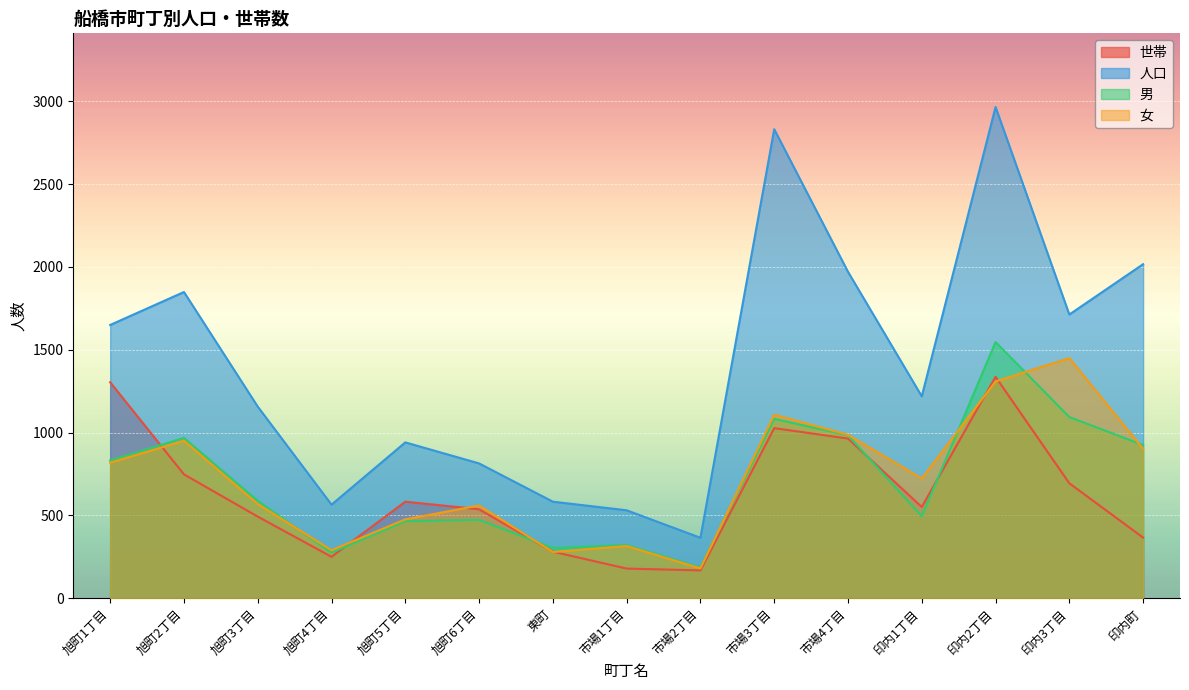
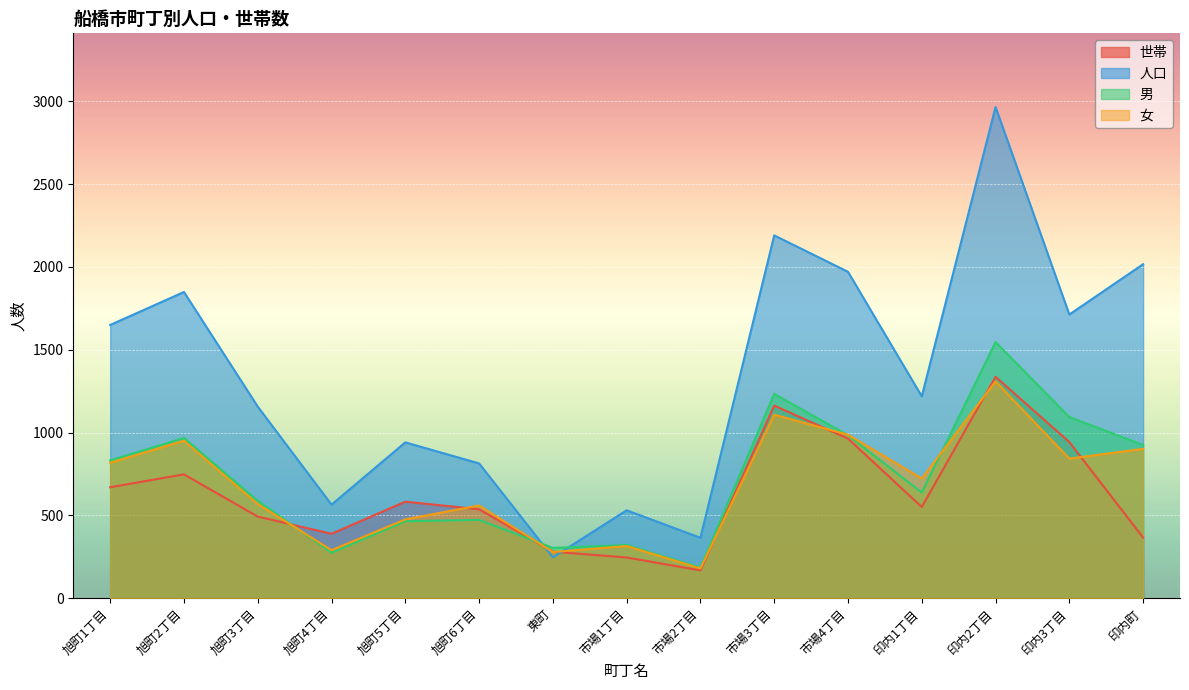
  {
    "世帯": {
-     "旭町1丁目": 1300,
+     "旭町1丁目": 670,
      "旭町2丁目": 750,
      "旭町3丁目": 490,
-     "旭町4丁目": 250,
+     "旭町4丁目": 390,
      "旭町5丁目": 580,
      "旭町6丁目": 540,
-     "市場1丁目": 180,
-     "市場3丁目": 1030,
+     "市場1丁目": 250,
+     "市場3丁目": 1160,
      "市場4丁目": 960,
      "印内1丁目": 550,
      "印内2丁目": 1340,
-     "印内3丁目": 690,
+     "印内3丁目": 940,
      "印内町": 370
    },
    "人口": {
      "旭町1丁目": 1650,
      "旭町2丁目": 1850,
      "旭町3丁目": 1160,
      "旭町4丁目": 570,
      "旭町5丁目": 940,
      "旭町6丁目": 810,
-     "東町": 580,
+     "東町": 250,
      "市場1丁目": 530,
      "市場2丁目": 370,
-     "市場3丁目": 2830,
+     "市場3丁目": 2190,
      "市場4丁目": 1970,
      "印内1丁目": 1220,
      "印内2丁目": 2970,
      "印内3丁目": 1710,
      "印内町": 2020
    },
    "男": {
      "旭町2丁目": 970,
      "旭町3丁目": 590,
      "旭町6丁目": 470,
      "東町": 300,
-     "市場3丁目": 1080,
-     "印内1丁目": 500,
+     "市場3丁目": 1230,
+     "印内1丁目": 640,
      "印内2丁目": 1550,
      "印内3丁目": 1090,
      "印内町": 930
    },
    "女": {
      "旭町2丁目": 950,
      "旭町3丁目": 570,
      "旭町6丁目": 560,
      "市場3丁目": 1110,
      "印内1丁目": 720,
      "印内2丁目": 1310,
-     "印内3丁目": 1450,
+     "印内3丁目": 840,
      "印内町": 900
    }
  }
